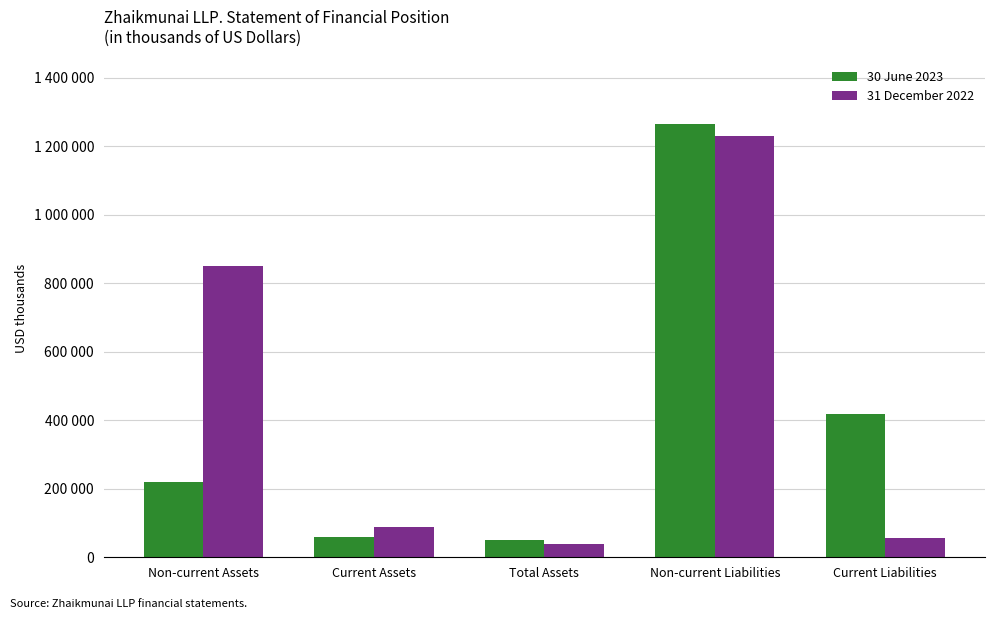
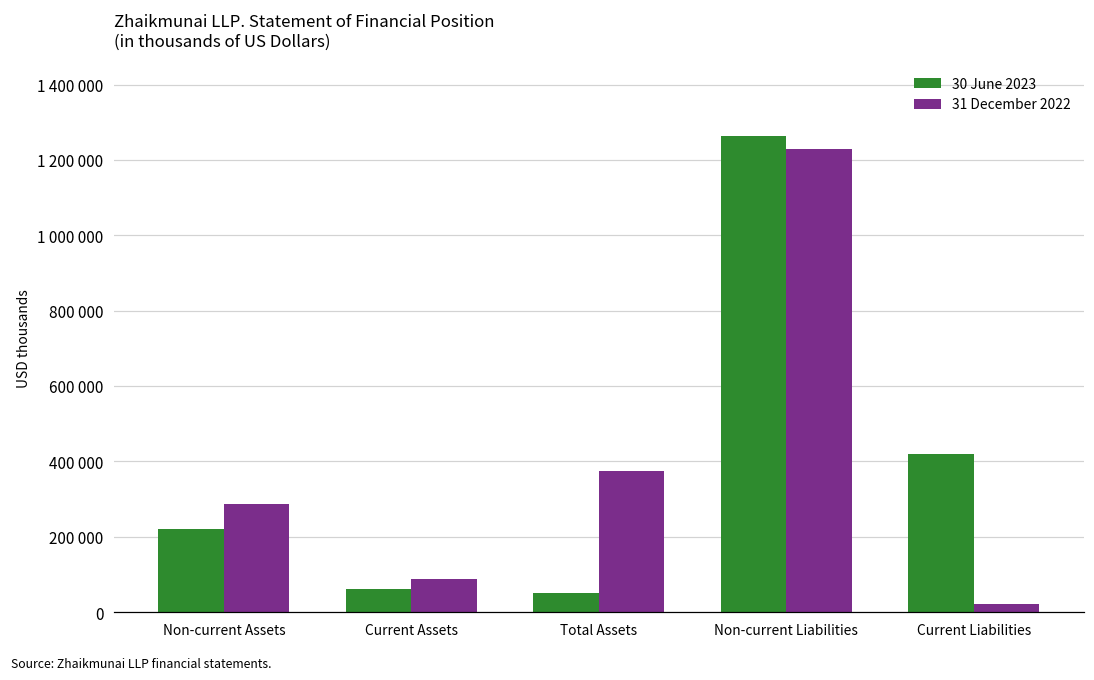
  {
    "30 June 2023": {
      "Non-current Assets": 220000,
      "Current Assets": 60000,
      "Total Assets": 50000,
      "Non-current Liabilities": 1260000,
      "Current Liabilities": 420000
    },
    "31 December 2022": {
-     "Non-current Assets": 850000,
+     "Non-current Assets": 290000,
      "Current Assets": 90000,
-     "Total Assets": 40000,
+     "Total Assets": 370000,
      "Non-current Liabilities": 1230000,
-     "Current Liabilities": 60000
+     "Current Liabilities": 20000
    }
  }
